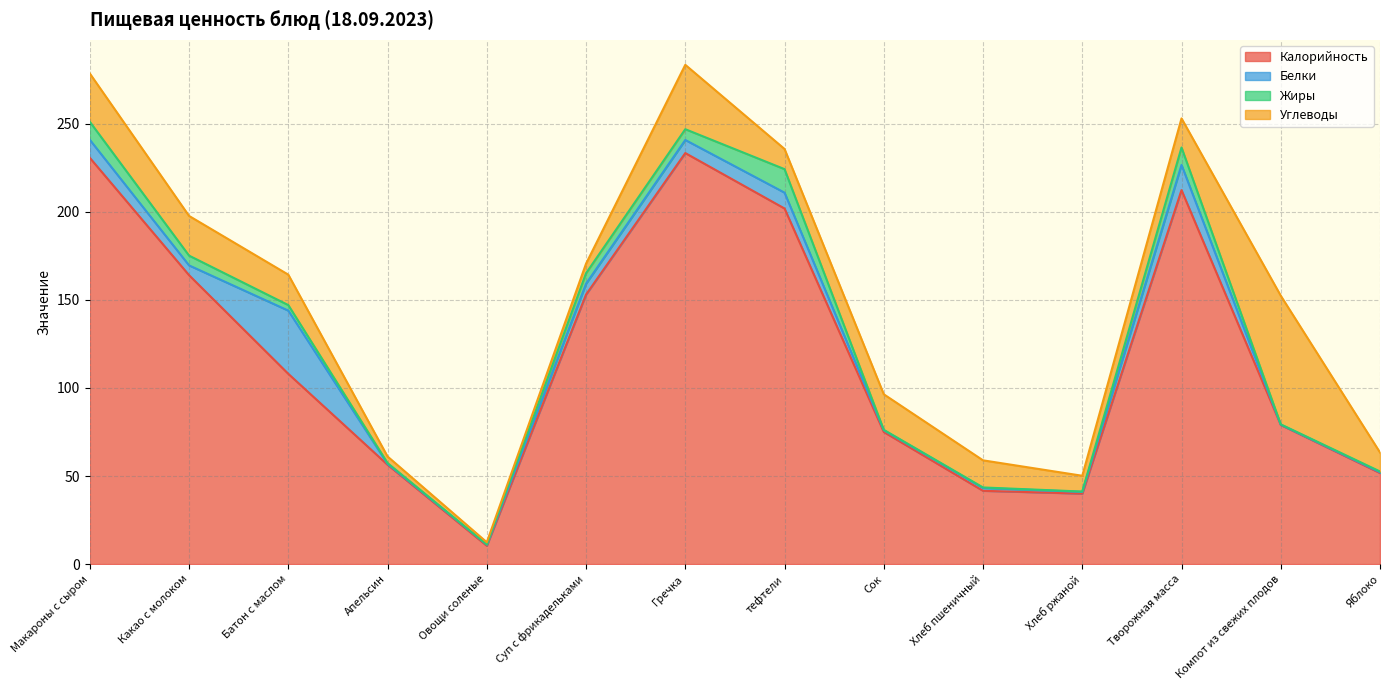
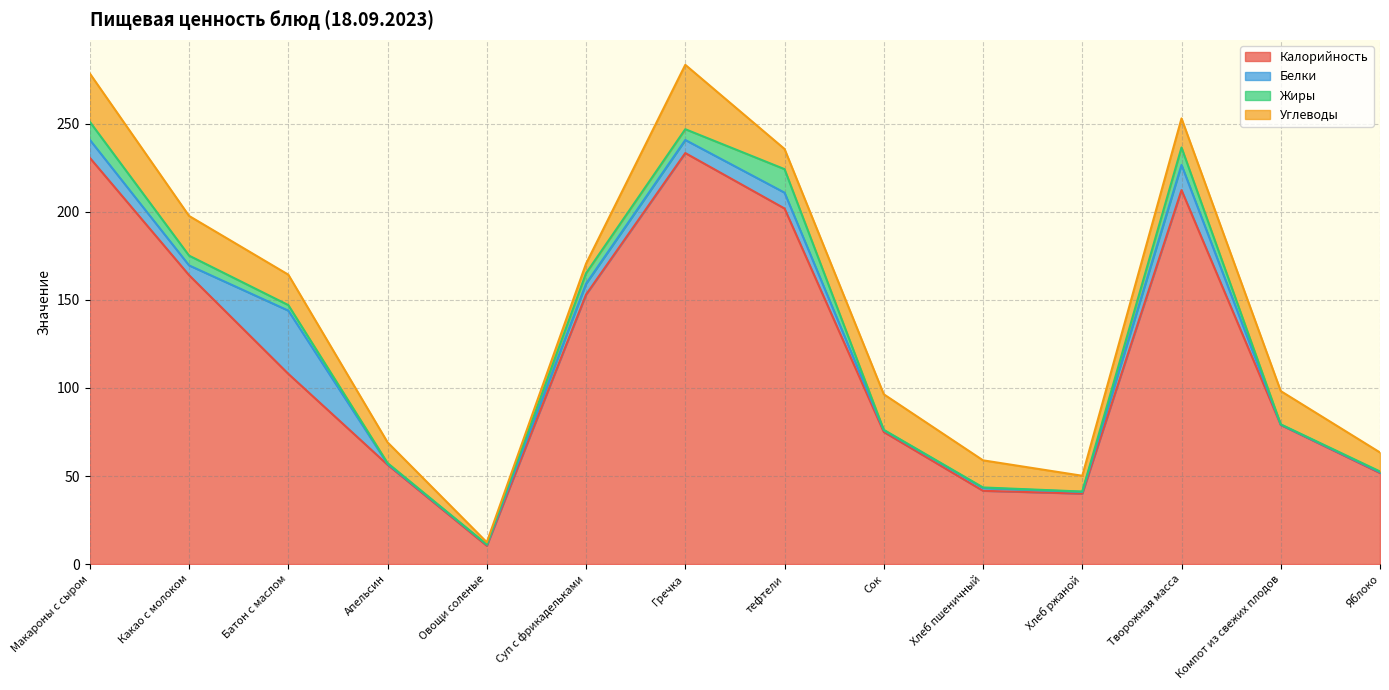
  {
    "Калорийность": {
      "Макароны с сыром": 231,
      "Какао с молоком": 164,
      "Батон с маслом": 108,
      "Суп с фрикадельками": 153,
      "Гречка": 233,
      "тефтели": 202,
      "Хлеб пшеничный": 42,
      "Творожная масса": 212
    },
    "Белки": {
      "Макароны с сыром": 10,
      "Какао с молоком": 6,
      "Батон с маслом": 36,
      "Суп с фрикадельками": 6,
      "Гречка": 7,
      "тефтели": 9,
      "Творожная масса": 14
    },
    "Жиры": {
      "Макароны с сыром": 10,
      "Какао с молоком": 6,
      "Батон с маслом": 3,
      "Суп с фрикадельками": 6,
      "Гречка": 6,
      "тефтели": 13,
      "Творожная масса": 10
    },
    "Углеводы": {
      "Макароны с сыром": 27,
      "Какао с молоком": 23,
      "Батон с маслом": 17,
-     "Апельсин": 4,
+     "Апельсин": 12,
      "Суп с фрикадельками": 5,
      "Гречка": 37,
      "тефтели": 11,
      "Сок": 20,
      "Хлеб пшеничный": 15,
      "Хлеб ржаной": 9,
      "Творожная масса": 17,
-     "Компот из свежих плодов": 73,
+     "Компот из свежих плодов": 19,
      "Яблоко": 11
    }
  }
